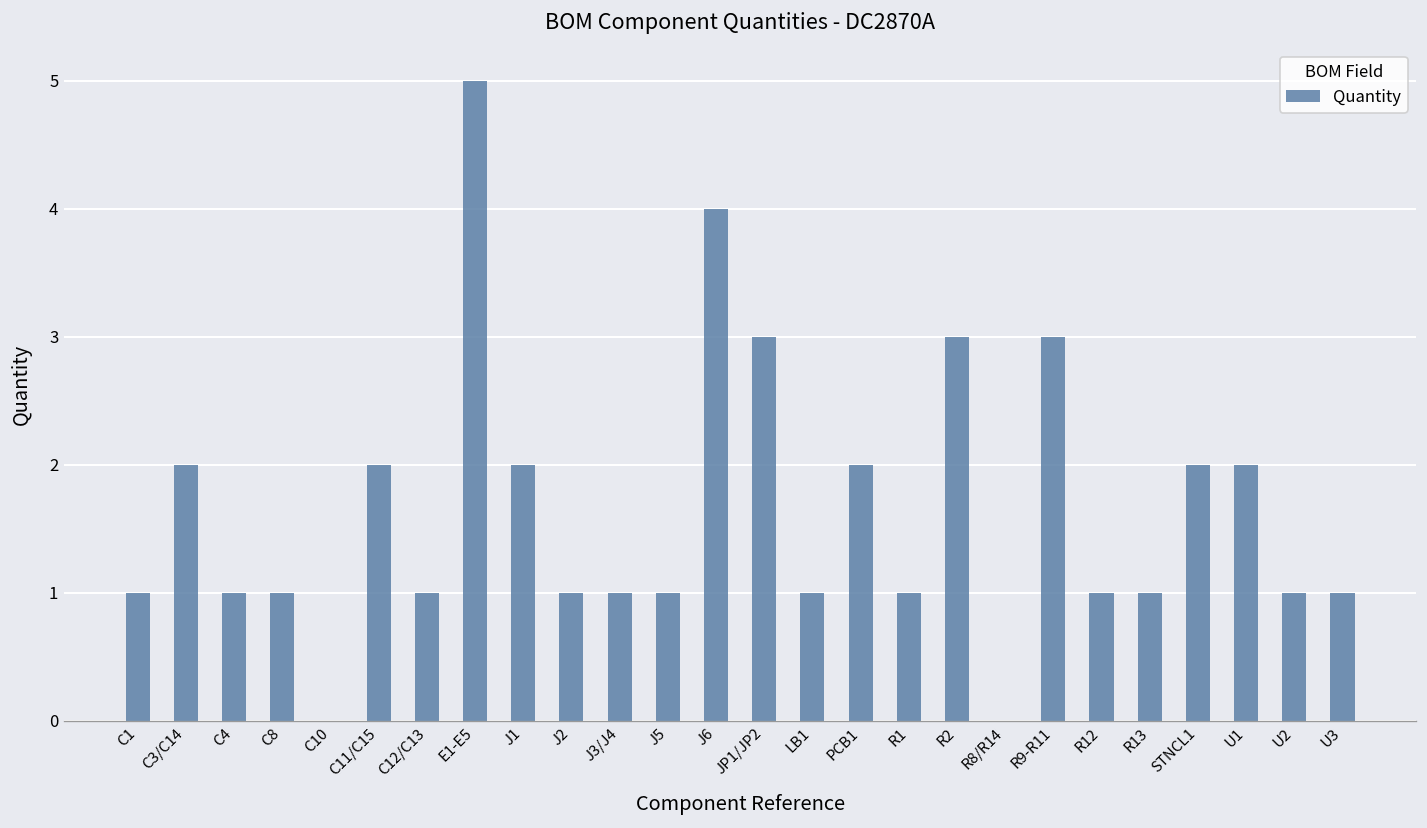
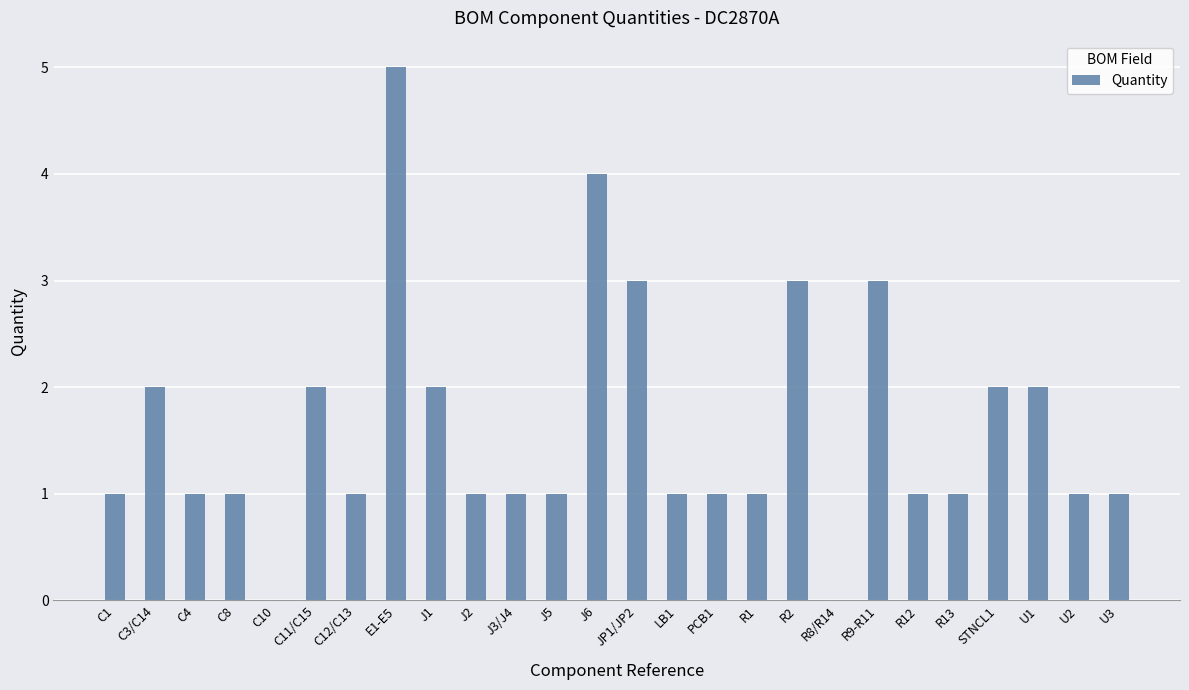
  {
    "C1": 1,
    "C3/C14": 2,
    "C4": 1,
    "C8": 1,
    "C10": 0,
    "C11/C15": 2,
    "C12/C13": 1,
    "E1-E5": 5,
    "J1": 2,
    "J2": 1,
    "J3/J4": 1,
    "J5": 1,
    "J6": 4,
    "JP1/JP2": 3,
    "LB1": 1,
-   "PCB1": 2,
+   "PCB1": 1,
    "R1": 1,
    "R2": 3,
    "R8/R14": 0,
    "R9-R11": 3,
    "R12": 1,
    "R13": 1,
    "STNCL1": 2,
    "U1": 2,
    "U2": 1,
    "U3": 1
  }
